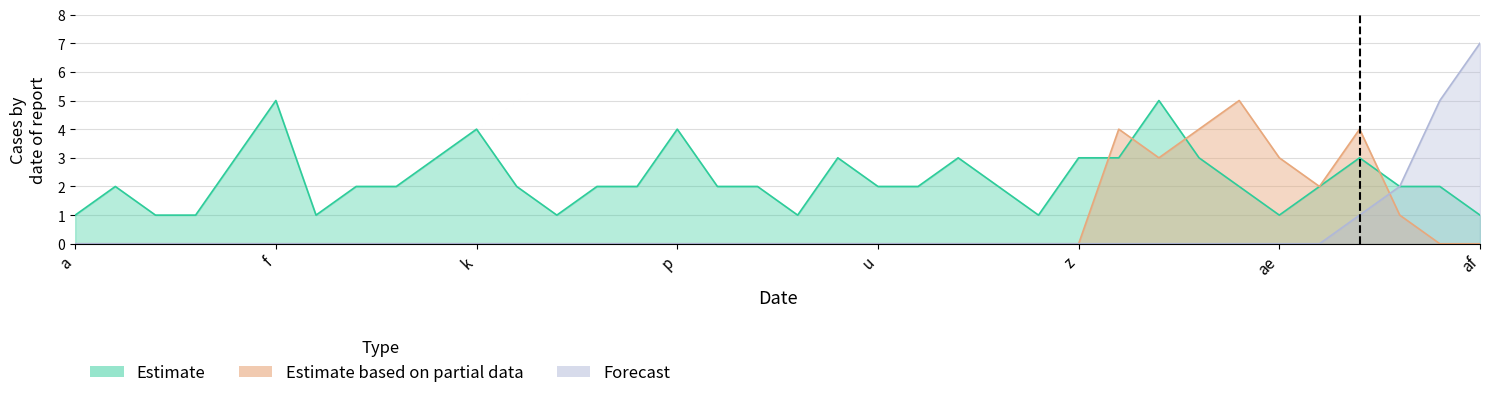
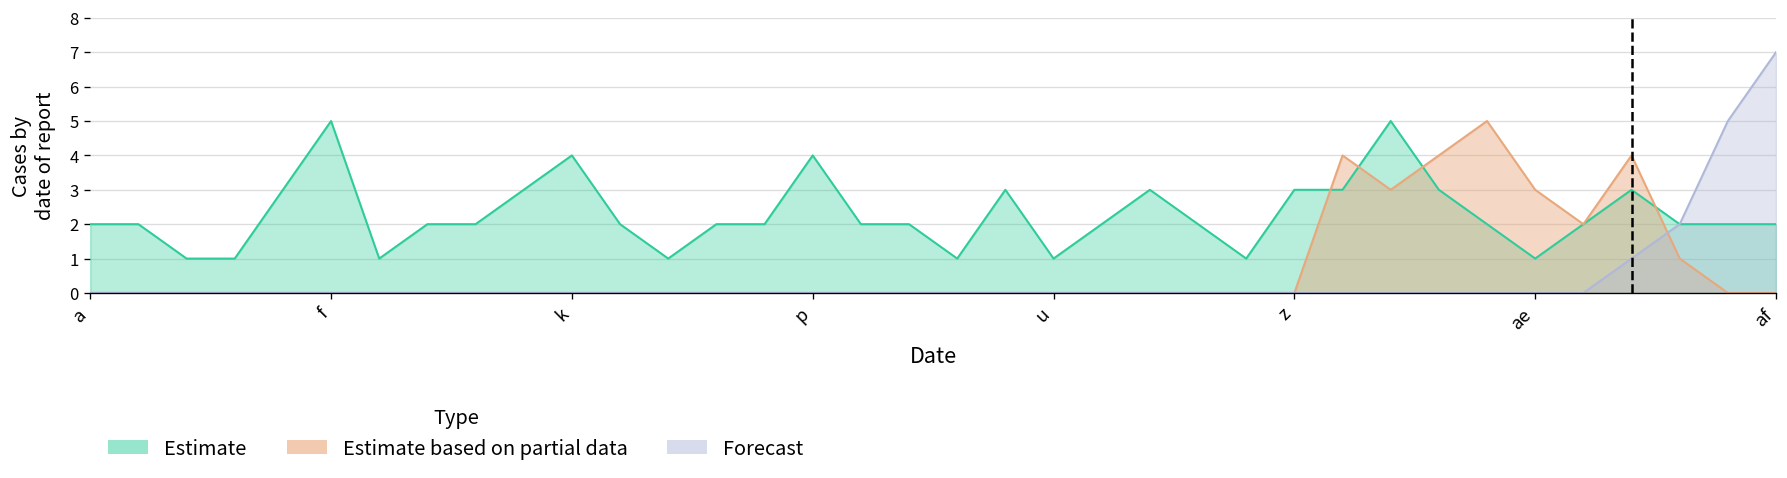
  {
    "Estimate": {
-     "a": 1,
+     "a": 2,
      "f": 5,
      "k": 4,
      "p": 4,
-     "u": 2,
+     "u": 1,
      "z": 3,
      "ae": 1,
-     "af": 1
+     "af": 2
    },
    "Estimate based on partial data": {
      "ae": 3,
      "af": 0
    },
    "Forecast": {
      "ae": 0,
      "af": 7
    }
  }
